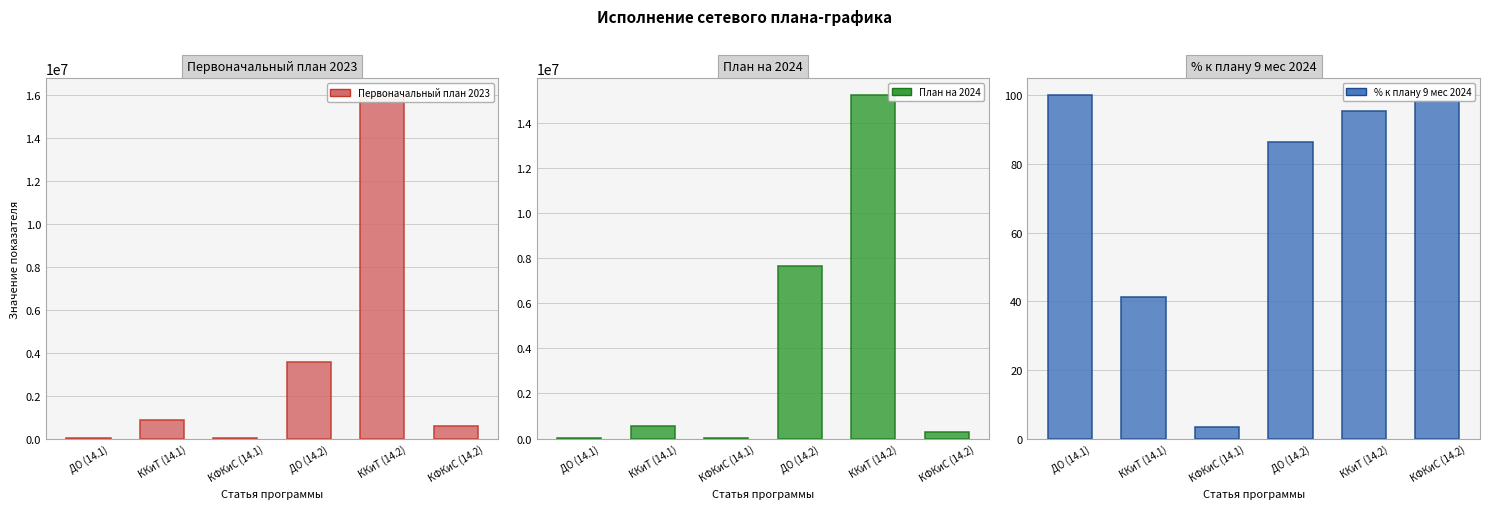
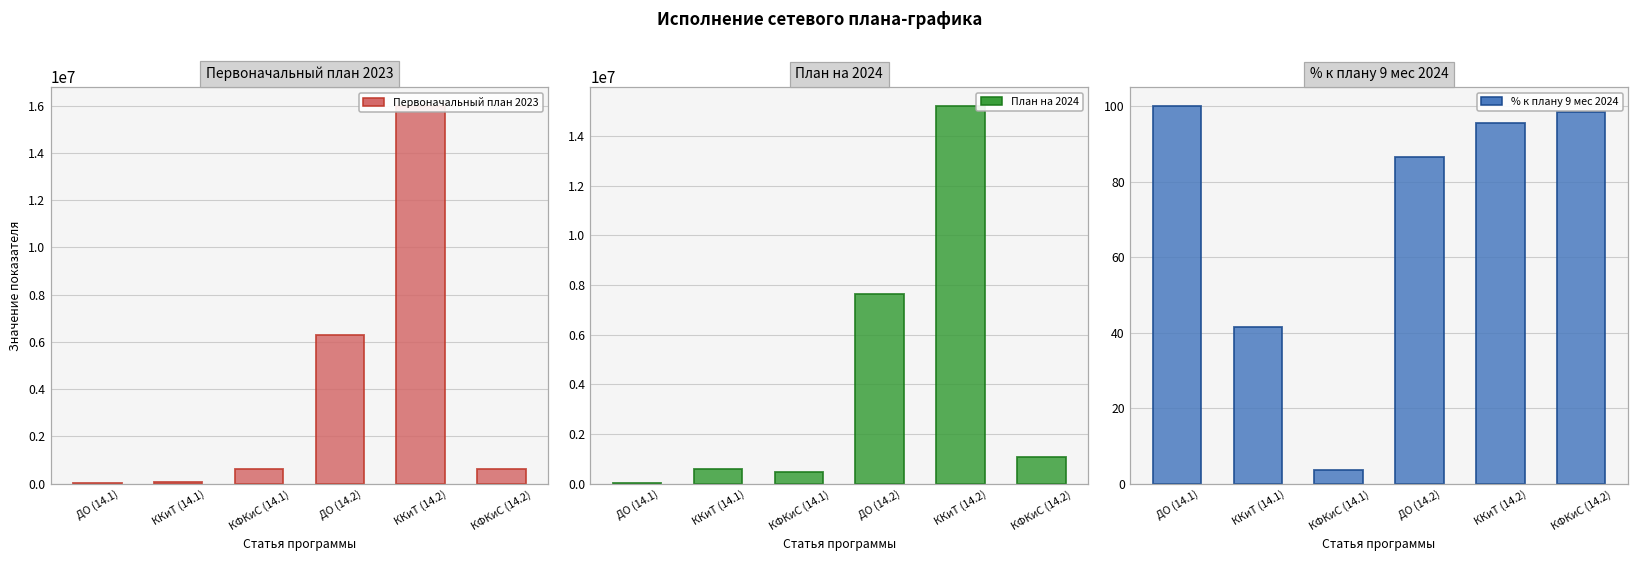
  {
    "Первоначальный план 2023": {
-     "ККиТ (14.1)": 900000,
-     "КФКиС (14.1)": 0,
-     "ДО (14.2)": 3600000,
+     "ККиТ (14.1)": 100000,
+     "КФКиС (14.1)": 600000,
+     "ДО (14.2)": 6300000,
      "КФКиС (14.2)": 600000
    },
    "План на 2024": {
      "ККиТ (14.1)": 600000,
-     "КФКиС (14.1)": 0,
+     "КФКиС (14.1)": 500000,
      "ДО (14.2)": 7700000,
      "ККиТ (14.2)": 15200000,
-     "КФКиС (14.2)": 300000
+     "КФКиС (14.2)": 1100000
    },
    "% к плану 9 мес 2024": {
      "ДО (14.1)": 100,
      "ККиТ (14.1)": 41,
      "КФКиС (14.1)": 4,
      "ДО (14.2)": 86,
      "ККиТ (14.2)": 96,
      "КФКиС (14.2)": 98
    }
  }
